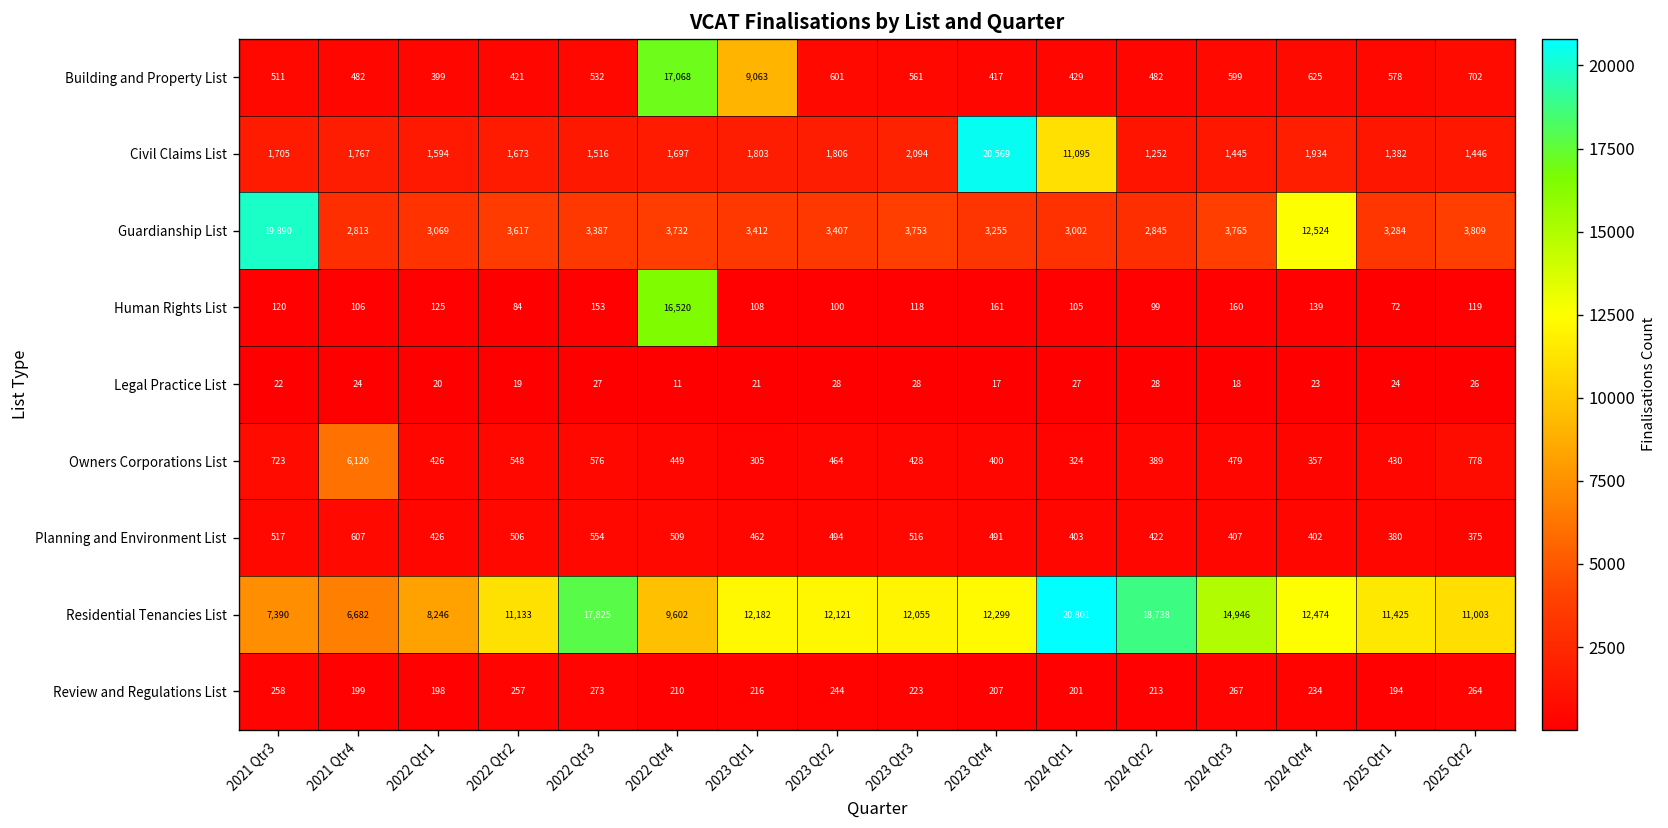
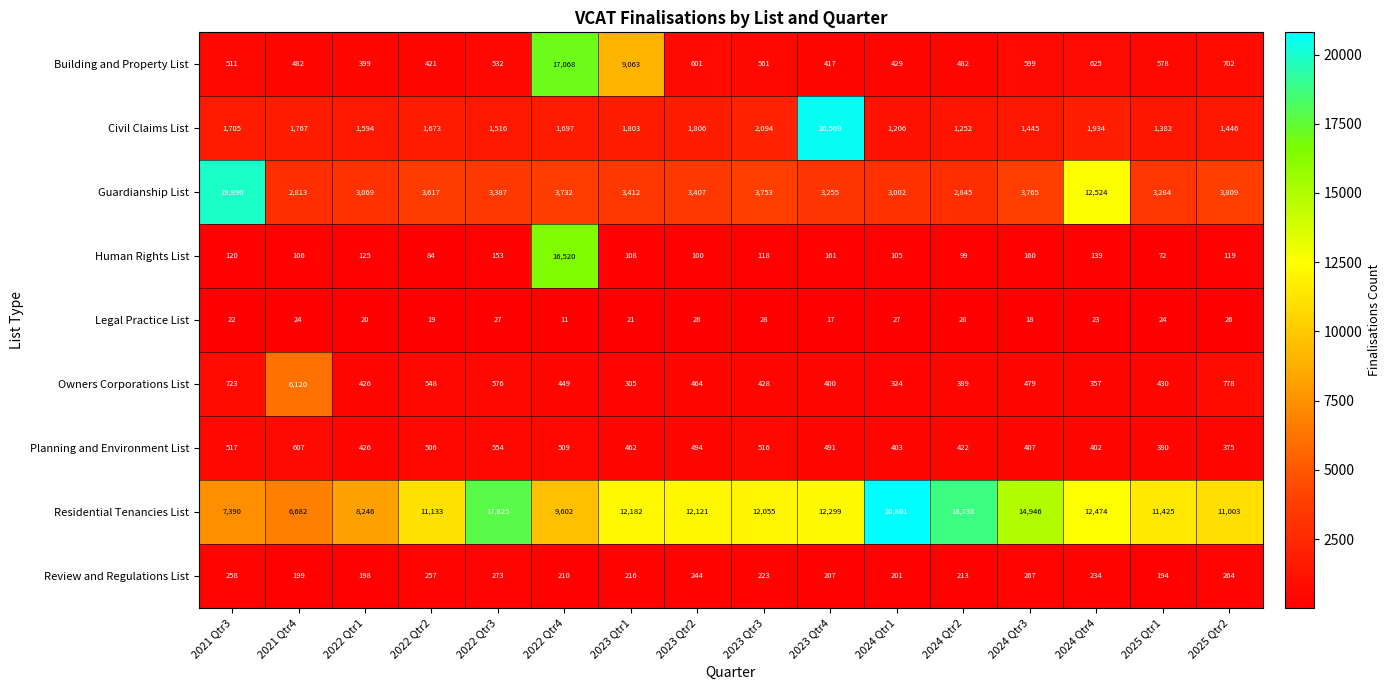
  {
    "Building and Property List": {
      "2021 Qtr3": "511",
      "2021 Qtr4": "482",
      "2022 Qtr1": "399",
      "2022 Qtr2": "421",
      "2022 Qtr3": "532",
      "2022 Qtr4": "17,068",
      "2023 Qtr1": "9,063",
      "2023 Qtr2": "601",
      "2023 Qtr3": "561",
      "2023 Qtr4": "417",
      "2024 Qtr1": "429",
      "2024 Qtr2": "482",
      "2024 Qtr3": "599",
      "2024 Qtr4": "625",
      "2025 Qtr1": "578",
      "2025 Qtr2": "702"
    },
    "Civil Claims List": {
      "2021 Qtr3": "1,705",
      "2021 Qtr4": "1,767",
      "2022 Qtr1": "1,594",
      "2022 Qtr2": "1,673",
      "2022 Qtr3": "1,516",
      "2022 Qtr4": "1,697",
      "2023 Qtr1": "1,803",
      "2023 Qtr2": "1,806",
      "2023 Qtr3": "2,094",
      "2023 Qtr4": "20,569",
-     "2024 Qtr1": "11,095",
+     "2024 Qtr1": "1,206",
      "2024 Qtr2": "1,252",
      "2024 Qtr3": "1,445",
      "2024 Qtr4": "1,934",
      "2025 Qtr1": "1,382",
      "2025 Qtr2": "1,446"
    },
    "Guardianship List": {
      "2021 Qtr3": "19,890",
      "2021 Qtr4": "2,813",
      "2022 Qtr1": "3,069",
      "2022 Qtr2": "3,617",
      "2022 Qtr3": "3,387",
      "2022 Qtr4": "3,732",
      "2023 Qtr1": "3,412",
      "2023 Qtr2": "3,407",
      "2023 Qtr3": "3,753",
      "2023 Qtr4": "3,255",
      "2024 Qtr1": "3,002",
      "2024 Qtr2": "2,845",
      "2024 Qtr3": "3,765",
      "2024 Qtr4": "12,524",
      "2025 Qtr1": "3,284",
      "2025 Qtr2": "3,809"
    },
    "Human Rights List": {
      "2021 Qtr3": "120",
      "2021 Qtr4": "106",
      "2022 Qtr1": "125",
      "2022 Qtr2": "84",
      "2022 Qtr3": "153",
      "2022 Qtr4": "16,520",
      "2023 Qtr1": "108",
      "2023 Qtr2": "100",
      "2023 Qtr3": "118",
      "2023 Qtr4": "161",
      "2024 Qtr1": "105",
      "2024 Qtr2": "99",
      "2024 Qtr3": "160",
      "2024 Qtr4": "139",
      "2025 Qtr1": "72",
      "2025 Qtr2": "119"
    },
    "Legal Practice List": {
      "2021 Qtr3": "22",
      "2021 Qtr4": "24",
      "2022 Qtr1": "20",
      "2022 Qtr2": "19",
      "2022 Qtr3": "27",
      "2022 Qtr4": "11",
      "2023 Qtr1": "21",
      "2023 Qtr2": "28",
      "2023 Qtr3": "28",
      "2023 Qtr4": "17",
      "2024 Qtr1": "27",
      "2024 Qtr2": "28",
      "2024 Qtr3": "18",
      "2024 Qtr4": "23",
      "2025 Qtr1": "24",
      "2025 Qtr2": "26"
    },
    "Owners Corporations List": {
      "2021 Qtr3": "723",
      "2021 Qtr4": "6,120",
      "2022 Qtr1": "426",
      "2022 Qtr2": "548",
      "2022 Qtr3": "576",
      "2022 Qtr4": "449",
      "2023 Qtr1": "305",
      "2023 Qtr2": "464",
      "2023 Qtr3": "428",
      "2023 Qtr4": "400",
      "2024 Qtr1": "324",
      "2024 Qtr2": "389",
      "2024 Qtr3": "479",
      "2024 Qtr4": "357",
      "2025 Qtr1": "430",
      "2025 Qtr2": "778"
    },
    "Planning and Environment List": {
      "2021 Qtr3": "517",
      "2021 Qtr4": "607",
      "2022 Qtr1": "426",
      "2022 Qtr2": "506",
      "2022 Qtr3": "554",
      "2022 Qtr4": "509",
      "2023 Qtr1": "462",
      "2023 Qtr2": "494",
      "2023 Qtr3": "516",
      "2023 Qtr4": "491",
      "2024 Qtr1": "403",
      "2024 Qtr2": "422",
      "2024 Qtr3": "407",
      "2024 Qtr4": "402",
      "2025 Qtr1": "380",
      "2025 Qtr2": "375"
    },
    "Residential Tenancies List": {
      "2021 Qtr3": "7,390",
      "2021 Qtr4": "6,682",
      "2022 Qtr1": "8,246",
      "2022 Qtr2": "11,133",
      "2022 Qtr3": "17,825",
      "2022 Qtr4": "9,602",
      "2023 Qtr1": "12,182",
      "2023 Qtr2": "12,121",
      "2023 Qtr3": "12,055",
      "2023 Qtr4": "12,299",
      "2024 Qtr1": "20,801",
      "2024 Qtr2": "18,738",
      "2024 Qtr3": "14,946",
      "2024 Qtr4": "12,474",
      "2025 Qtr1": "11,425",
      "2025 Qtr2": "11,003"
    },
    "Review and Regulations List": {
      "2021 Qtr3": "258",
      "2021 Qtr4": "199",
      "2022 Qtr1": "198",
      "2022 Qtr2": "257",
      "2022 Qtr3": "273",
      "2022 Qtr4": "210",
      "2023 Qtr1": "216",
      "2023 Qtr2": "244",
      "2023 Qtr3": "223",
      "2023 Qtr4": "207",
      "2024 Qtr1": "201",
      "2024 Qtr2": "213",
      "2024 Qtr3": "267",
      "2024 Qtr4": "234",
      "2025 Qtr1": "194",
      "2025 Qtr2": "264"
    }
  }
